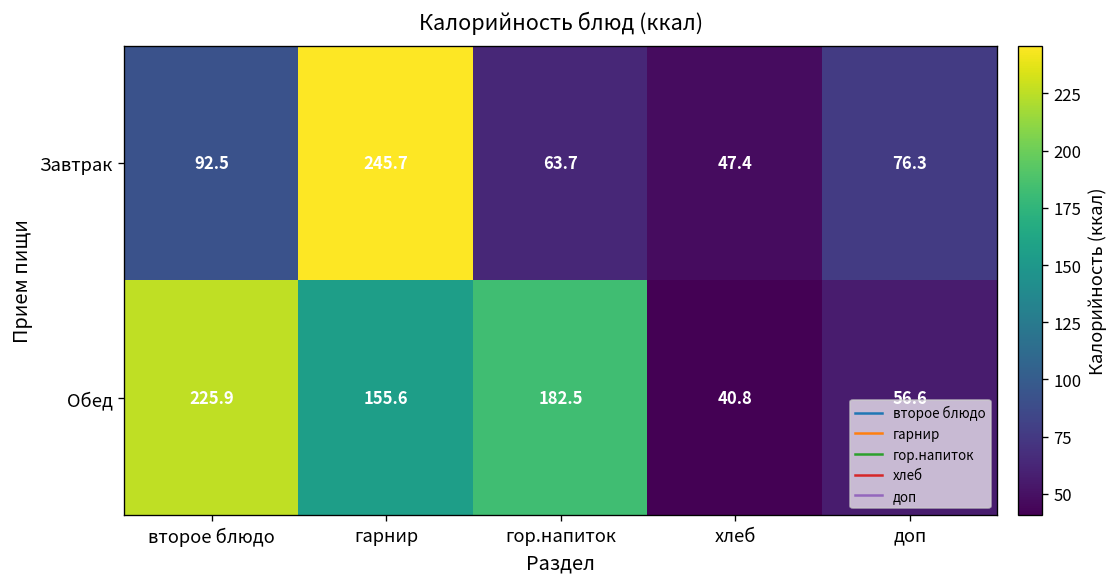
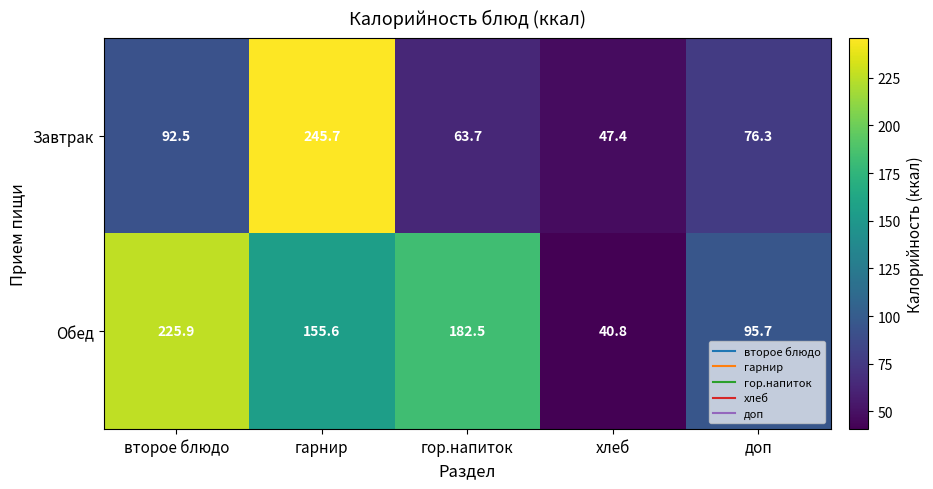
  {
    "Завтрак": {
      "второе блюдо": 92.5,
      "гарнир": 245.7,
      "гор.напиток": 63.7,
      "хлеб": 47.4,
      "доп": 76.3
    },
    "Обед": {
      "второе блюдо": 225.9,
      "гарнир": 155.6,
      "гор.напиток": 182.5,
      "хлеб": 40.8,
-     "доп": 56.6
+     "доп": 95.7
    }
  }
